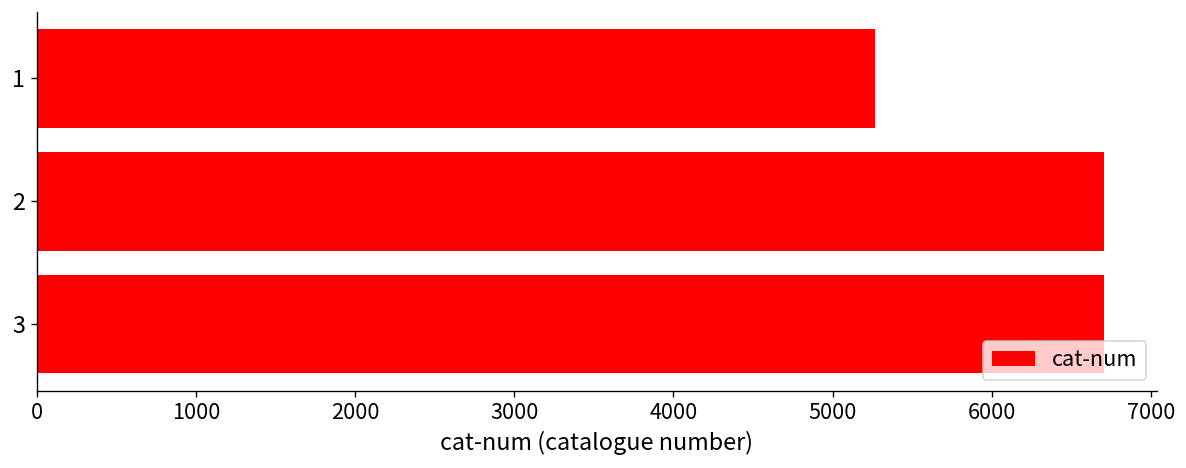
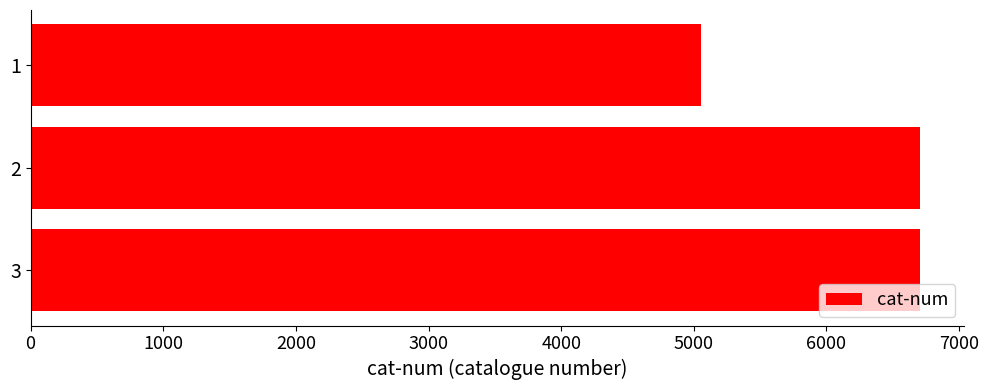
  {
-   "1": 5270,
+   "1": 5060,
    "2": 6700,
    "3": 6700
  }
